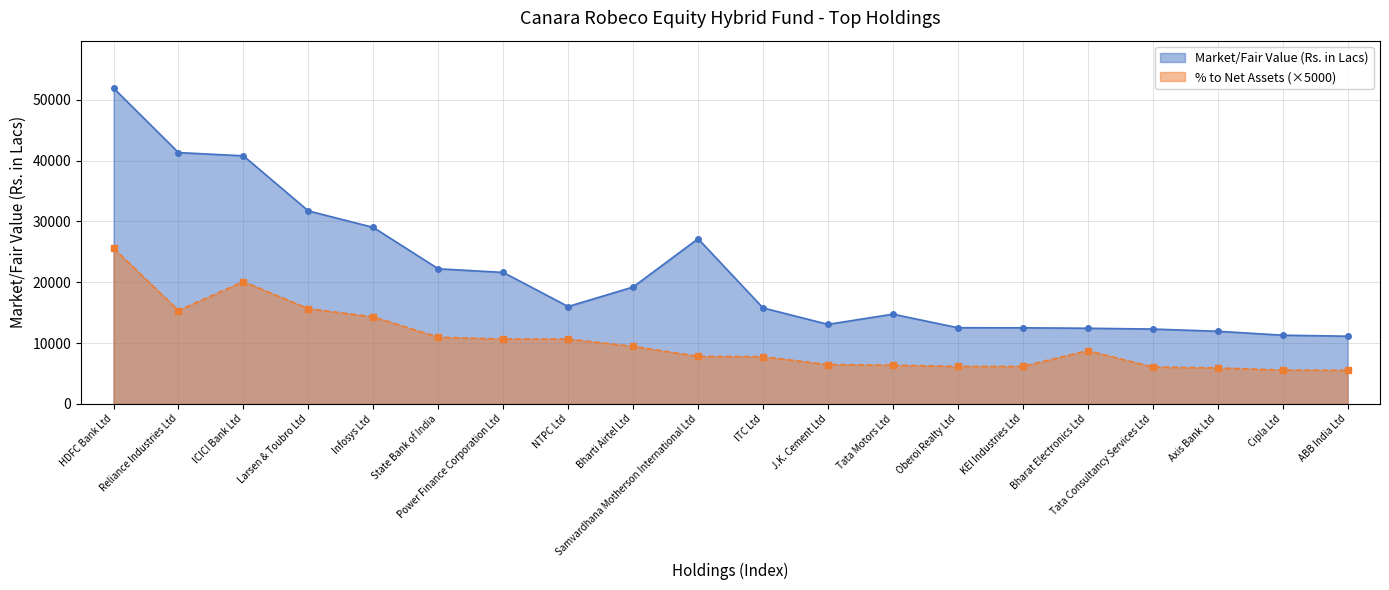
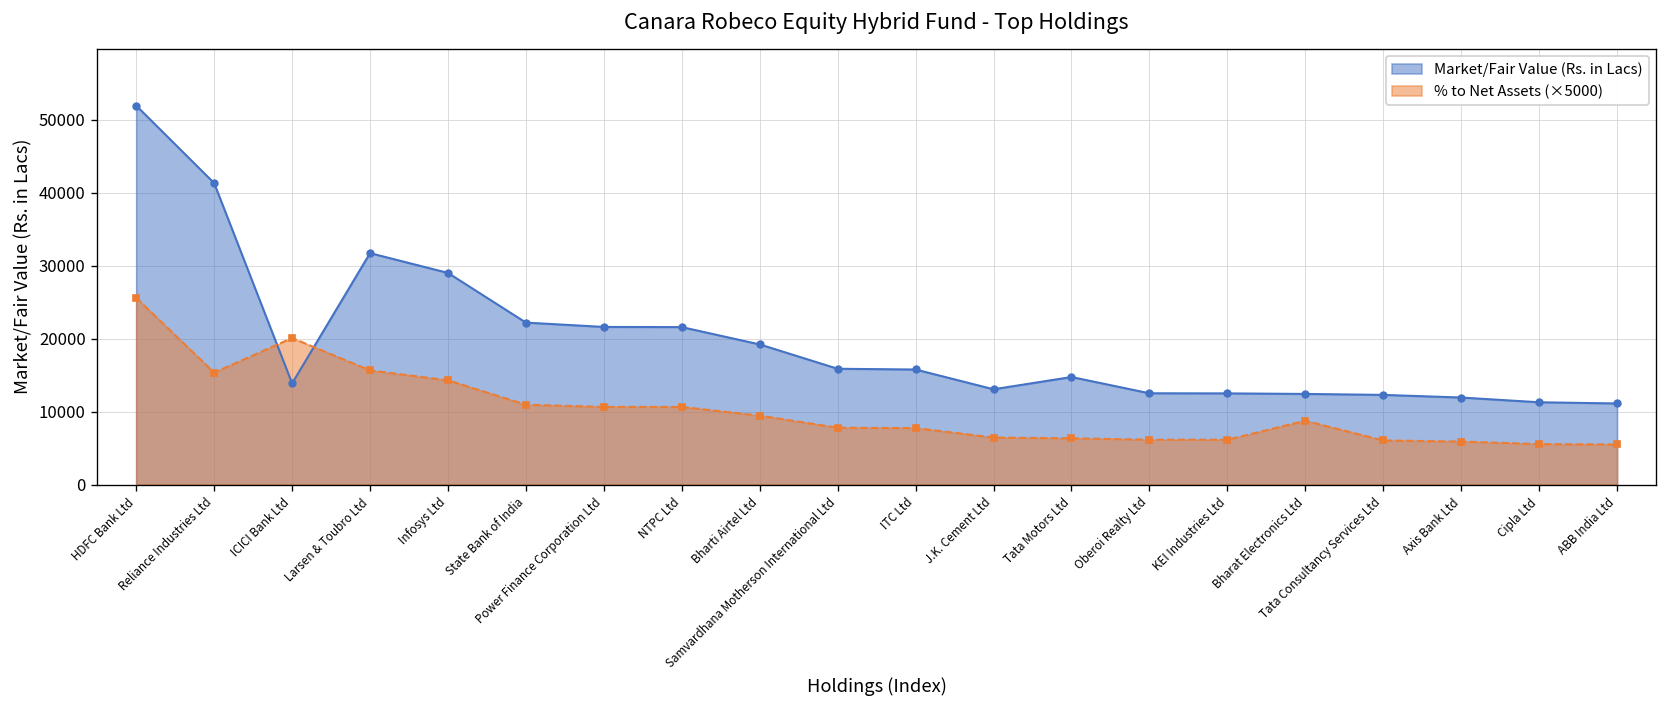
  {
    "Market/Fair Value (Rs. in Lacs)": {
      "HDFC Bank Ltd": 52000,
      "Reliance Industries Ltd": 41000,
-     "ICICI Bank Ltd": 41000,
+     "ICICI Bank Ltd": 14000,
      "Larsen & Toubro Ltd": 32000,
      "Infosys Ltd": 29000,
      "State Bank of India": 22000,
      "Power Finance Corporation Ltd": 22000,
-     "NTPC Ltd": 16000,
+     "NTPC Ltd": 22000,
      "Bharti Airtel Ltd": 19000,
-     "Samvardhana Motherson International Ltd": 27000,
+     "Samvardhana Motherson International Ltd": 16000,
      "ITC Ltd": 16000,
      "J.K. Cement Ltd": 13000,
      "Tata Motors Ltd": 15000,
      "Oberoi Realty Ltd": 13000,
      "KEI Industries Ltd": 13000,
      "Bharat Electronics Ltd": 12000,
      "Tata Consultancy Services Ltd": 12000,
      "Axis Bank Ltd": 12000,
      "Cipla Ltd": 11000,
      "ABB India Ltd": 11000
    },
    "% to Net Assets (×5000)": {
      "HDFC Bank Ltd": 26000,
      "Reliance Industries Ltd": 15000,
      "ICICI Bank Ltd": 20000,
      "Larsen & Toubro Ltd": 16000,
      "Infosys Ltd": 14000,
      "State Bank of India": 11000,
      "Power Finance Corporation Ltd": 11000,
      "NTPC Ltd": 11000,
      "Bharti Airtel Ltd": 9000,
      "Samvardhana Motherson International Ltd": 8000,
      "ITC Ltd": 8000,
      "J.K. Cement Ltd": 6000,
      "Tata Motors Ltd": 6000,
      "Oberoi Realty Ltd": 6000,
      "KEI Industries Ltd": 6000,
      "Bharat Electronics Ltd": 9000,
      "Tata Consultancy Services Ltd": 6000,
      "Axis Bank Ltd": 6000,
      "Cipla Ltd": 6000,
      "ABB India Ltd": 6000
    }
  }
